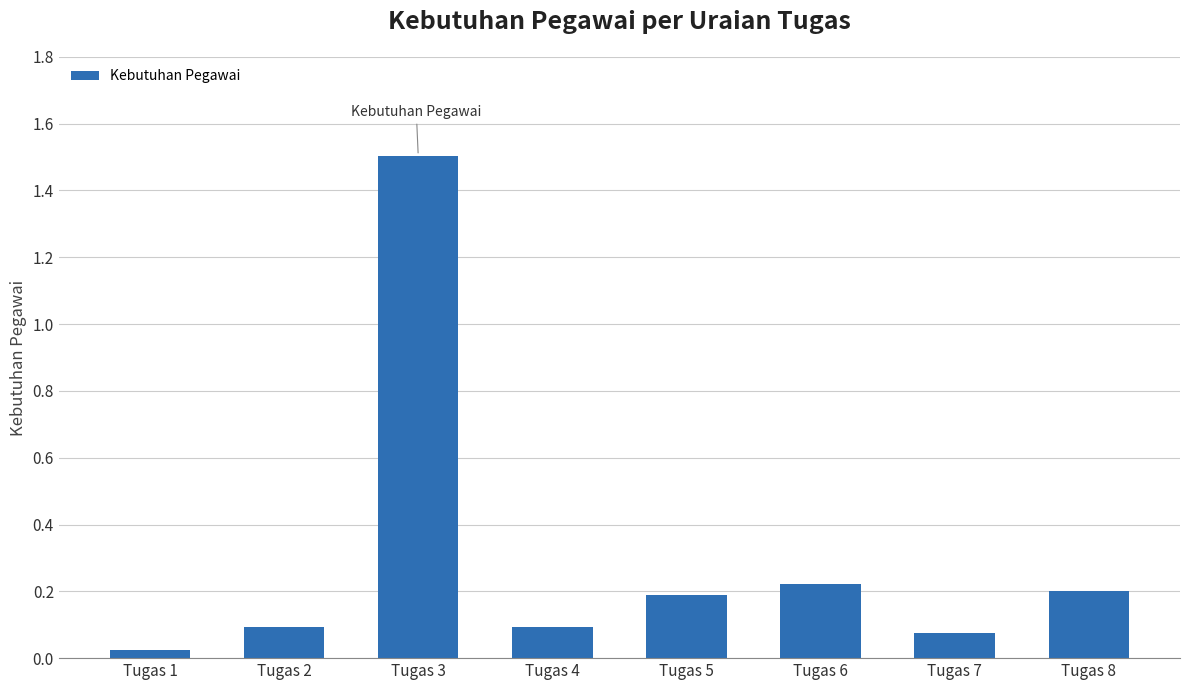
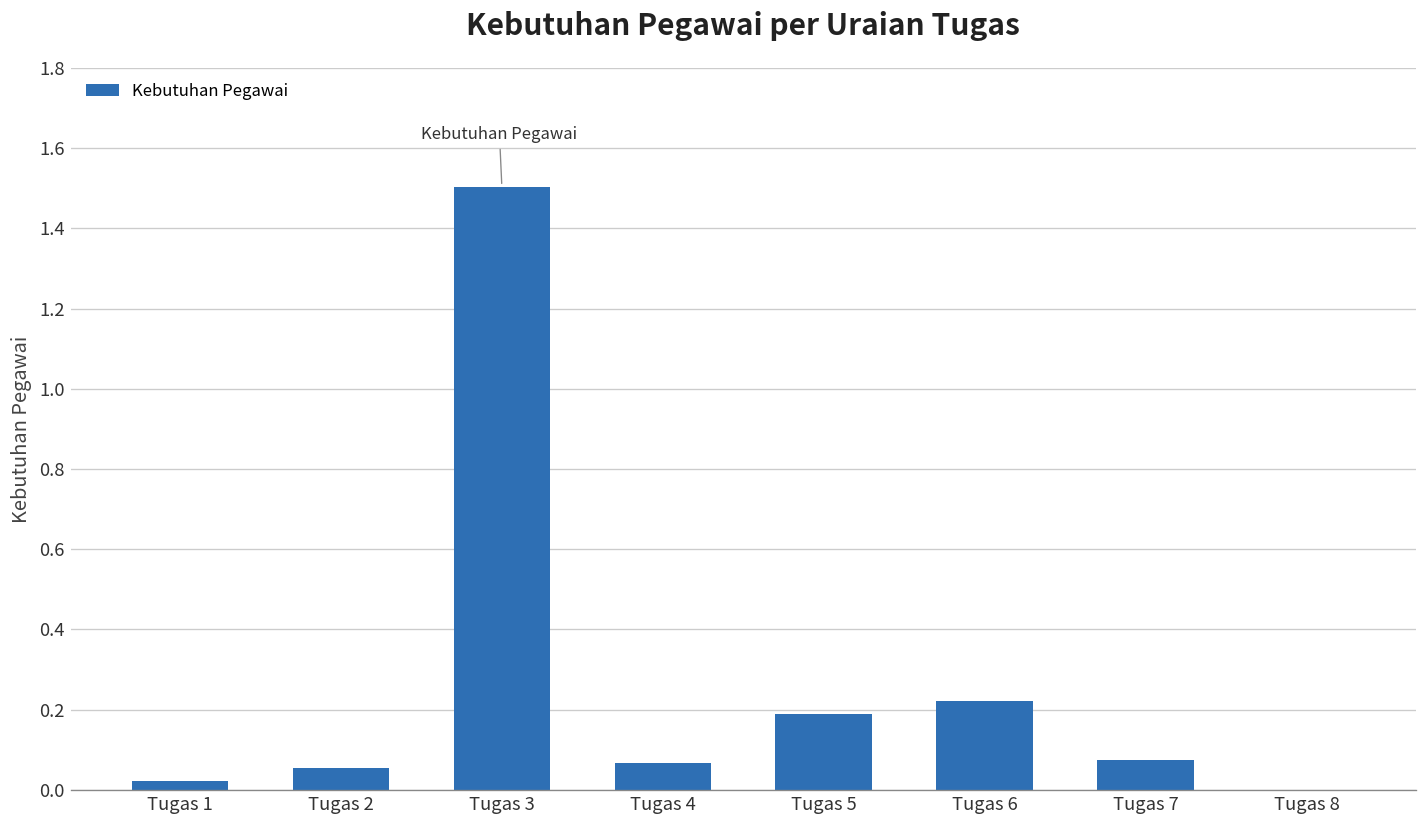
  {
    "Tugas 1": 0.02,
-   "Tugas 2": 0.09,
+   "Tugas 2": 0.06,
    "Tugas 3": 1.50,
-   "Tugas 4": 0.09,
+   "Tugas 4": 0.07,
    "Tugas 5": 0.19,
    "Tugas 6": 0.22,
    "Tugas 7": 0.08,
-   "Tugas 8": 0.2
+   "Tugas 8": 0.0
  }
